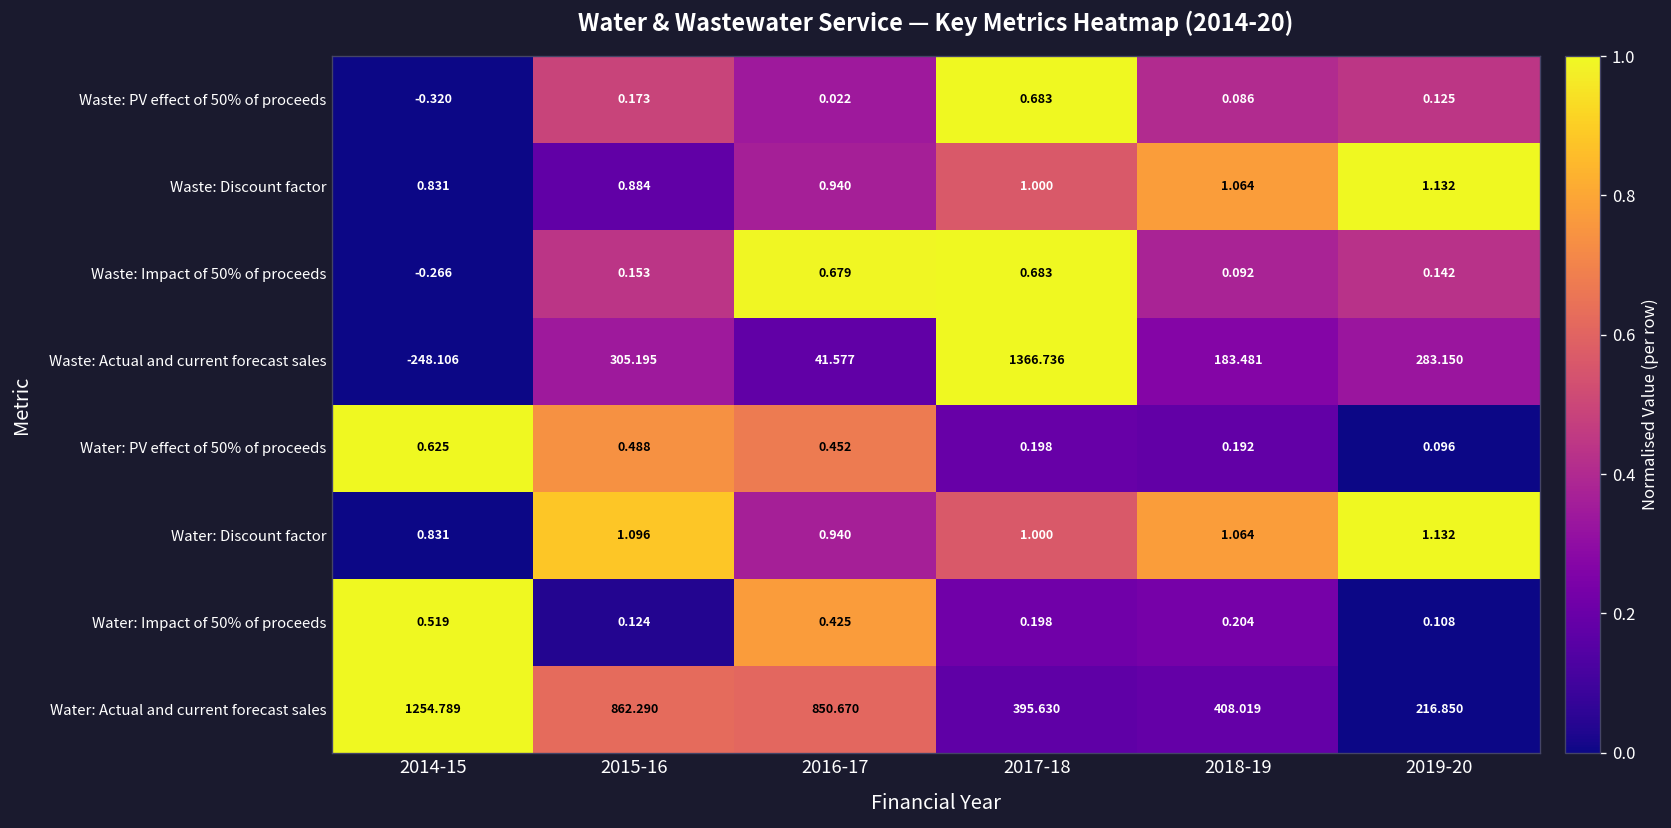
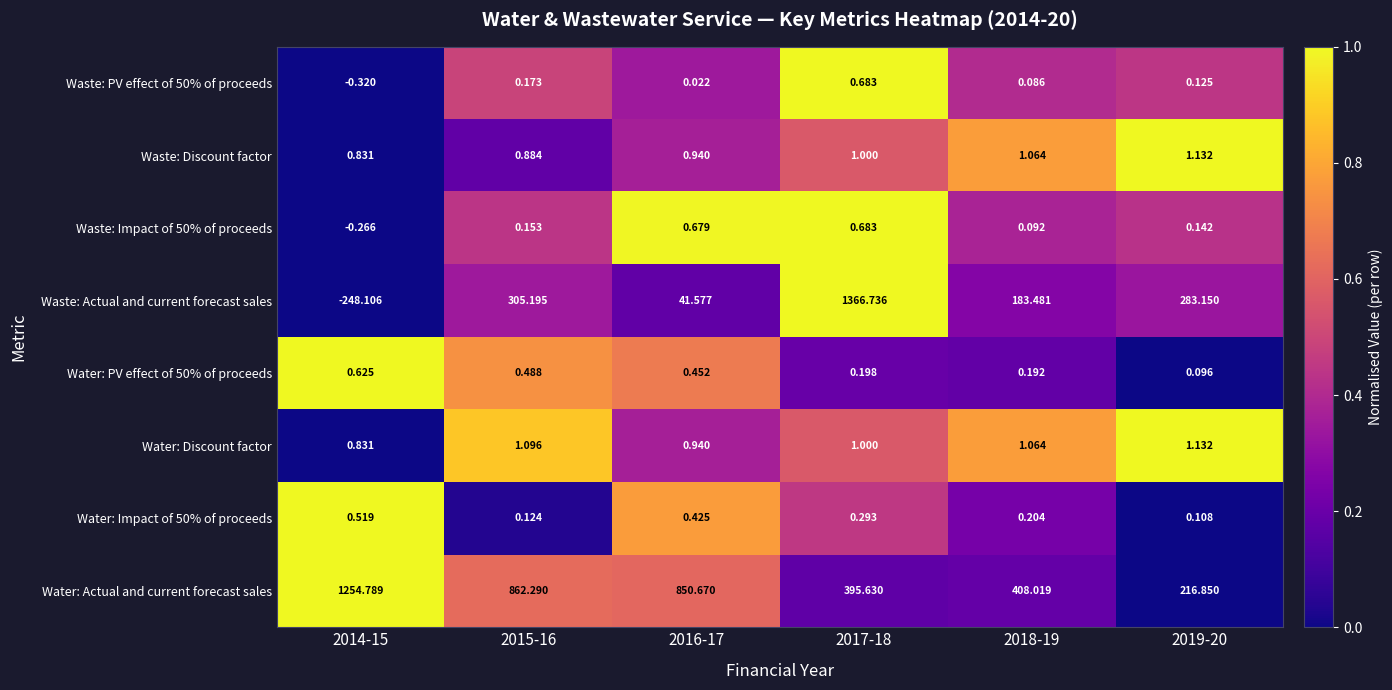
  {
    "Waste: PV effect of 50% of proceeds": {
      "2014-15": -0.320,
      "2015-16": 0.173,
      "2016-17": 0.022,
      "2017-18": 0.683,
      "2018-19": 0.086,
      "2019-20": 0.125
    },
    "Waste: Discount factor": {
      "2014-15": 0.831,
      "2015-16": 0.884,
      "2016-17": 0.940,
      "2017-18": 1.000,
      "2018-19": 1.064,
      "2019-20": 1.132
    },
    "Waste: Impact of 50% of proceeds": {
      "2014-15": -0.266,
      "2015-16": 0.153,
      "2016-17": 0.679,
      "2017-18": 0.683,
      "2018-19": 0.092,
      "2019-20": 0.142
    },
    "Waste: Actual and current forecast sales": {
      "2014-15": -248.106,
      "2015-16": 305.195,
      "2016-17": 41.577,
      "2017-18": 1366.736,
      "2018-19": 183.481,
      "2019-20": 283.150
    },
    "Water: PV effect of 50% of proceeds": {
      "2014-15": 0.625,
      "2015-16": 0.488,
      "2016-17": 0.452,
      "2017-18": 0.198,
      "2018-19": 0.192,
      "2019-20": 0.096
    },
    "Water: Discount factor": {
      "2014-15": 0.831,
      "2015-16": 1.096,
      "2016-17": 0.940,
      "2017-18": 1.000,
      "2018-19": 1.064,
      "2019-20": 1.132
    },
    "Water: Impact of 50% of proceeds": {
      "2014-15": 0.519,
      "2015-16": 0.124,
      "2016-17": 0.425,
-     "2017-18": 0.198,
+     "2017-18": 0.293,
      "2018-19": 0.204,
      "2019-20": 0.108
    },
    "Water: Actual and current forecast sales": {
      "2014-15": 1254.789,
      "2015-16": 862.290,
      "2016-17": 850.670,
      "2017-18": 395.630,
      "2018-19": 408.019,
      "2019-20": 216.850
    }
  }
